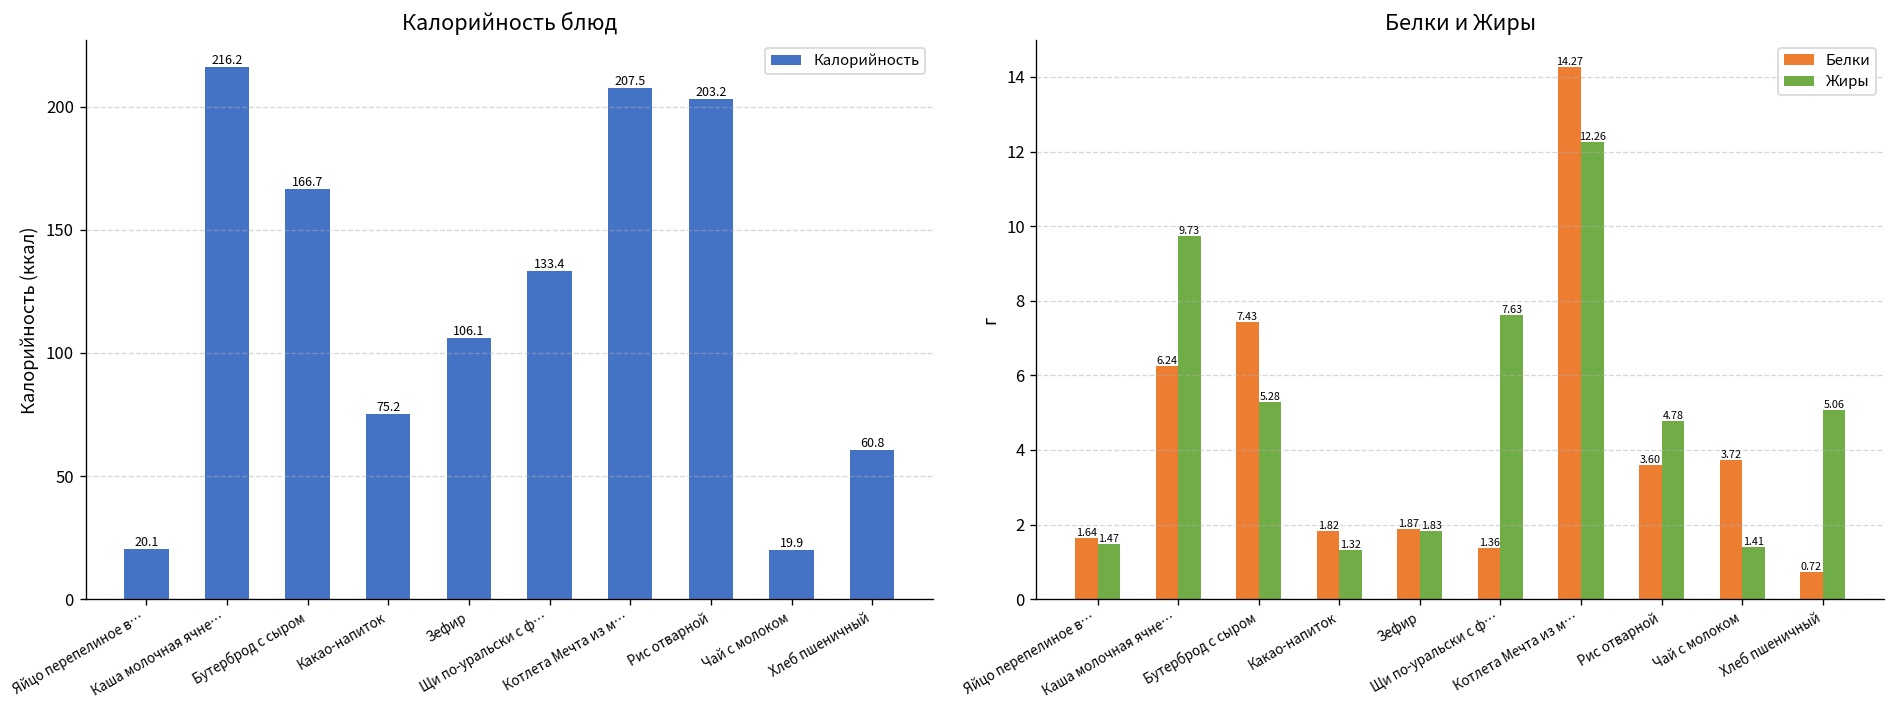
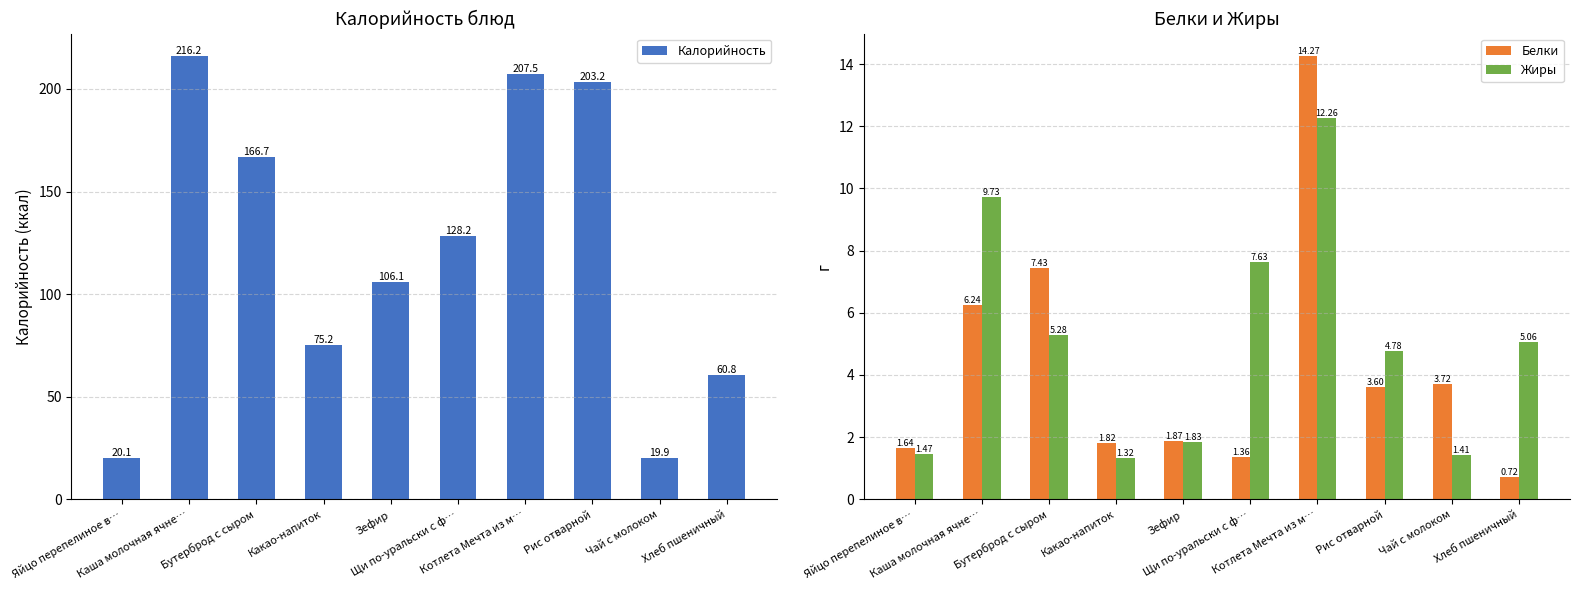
  {
    "Калорийность блюд": {
      "Яйцо перепелиное в…": 20.1,
      "Каша молочная ячне…": 216.2,
      "Бутерброд с сыром": 166.7,
      "Какао-напиток": 75.2,
      "Зефир": 106.1,
-     "Щи по-уральски с ф…": 133.4,
+     "Щи по-уральски с ф…": 128.2,
      "Котлета Мечта из м…": 207.5,
      "Рис отварной": 203.2,
      "Чай с молоком": 19.9,
      "Хлеб пшеничный": 60.8
    },
    "Белки и Жиры": {
      "Белки": {
        "Яйцо перепелиное в…": 1.64,
        "Каша молочная ячне…": 6.24,
        "Бутерброд с сыром": 7.43,
        "Какао-напиток": 1.82,
        "Зефир": 1.87,
        "Щи по-уральски с ф…": 1.36,
        "Котлета Мечта из м…": 14.27,
        "Рис отварной": 3.60,
        "Чай с молоком": 3.72,
        "Хлеб пшеничный": 0.72
      },
      "Жиры": {
        "Яйцо перепелиное в…": 1.47,
        "Каша молочная ячне…": 9.73,
        "Бутерброд с сыром": 5.28,
        "Какао-напиток": 1.32,
        "Зефир": 1.83,
        "Щи по-уральски с ф…": 7.63,
        "Котлета Мечта из м…": 12.26,
        "Рис отварной": 4.78,
        "Чай с молоком": 1.41,
        "Хлеб пшеничный": 5.06
      }
    }
  }
